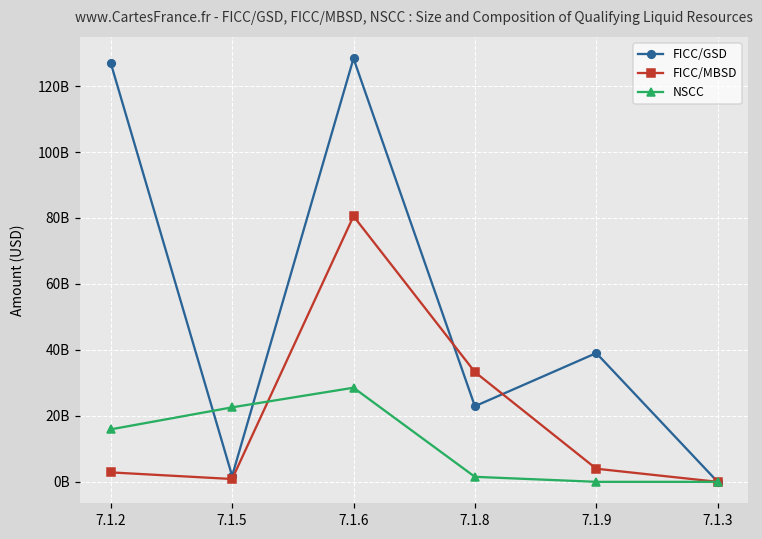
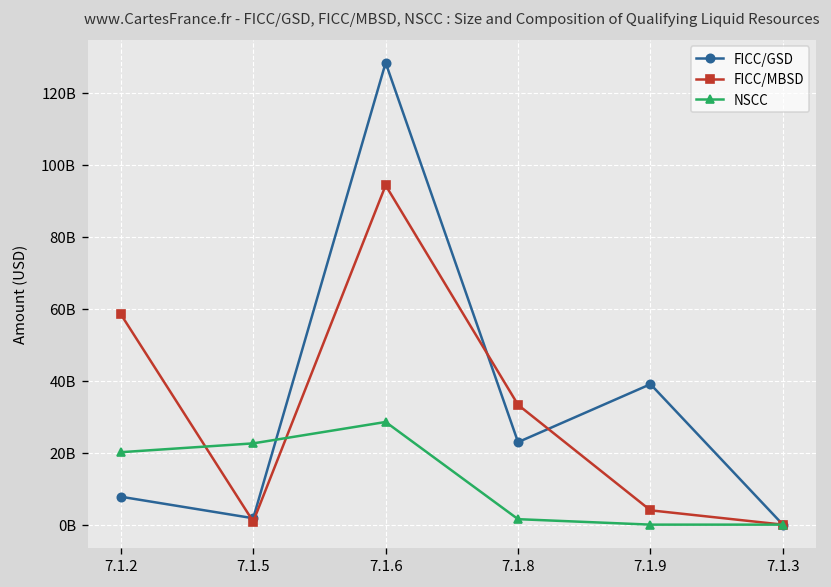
  {
    "FICC/GSD": {
-     "7.1.2": 127000000000,
+     "7.1.2": 8000000000,
      "7.1.5": 2000000000,
      "7.1.6": 128000000000,
      "7.1.8": 23000000000,
      "7.1.9": 39000000000
    },
    "FICC/MBSD": {
-     "7.1.2": 3000000000,
+     "7.1.2": 58000000000,
      "7.1.5": 1000000000,
-     "7.1.6": 81000000000,
+     "7.1.6": 94000000000,
      "7.1.8": 33000000000,
      "7.1.9": 4000000000
    },
    "NSCC": {
-     "7.1.2": 16000000000,
+     "7.1.2": 20000000000,
      "7.1.5": 23000000000,
      "7.1.6": 29000000000,
      "7.1.8": 2000000000,
      "7.1.9": 0
    }
  }
